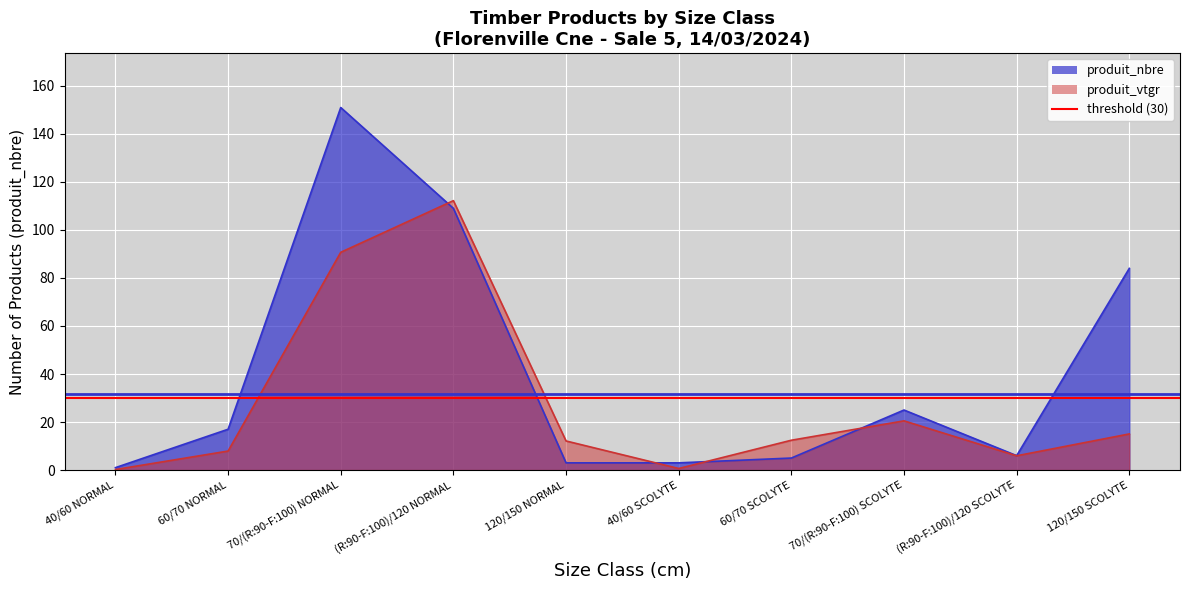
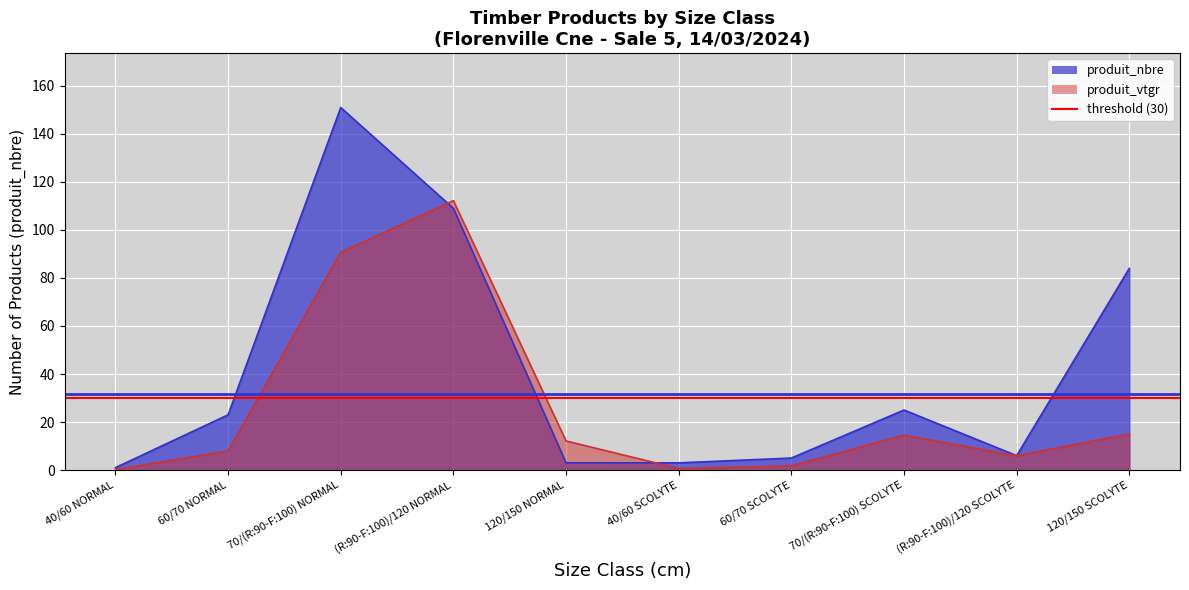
  {
    "produit_nbre": {
-     "60/70 NORMAL": 17,
+     "60/70 NORMAL": 23,
      "70/(R:90-F:100) NORMAL": 151,
      "(R:90-F:100)/120 NORMAL": 109,
      "120/150 NORMAL": 3,
      "40/60 SCOLYTE": 3,
      "60/70 SCOLYTE": 5,
      "70/(R:90-F:100) SCOLYTE": 25,
      "120/150 SCOLYTE": 84
    },
    "produit_vtgr": {
      "60/70 NORMAL": 8,
      "70/(R:90-F:100) NORMAL": 91,
      "(R:90-F:100)/120 NORMAL": 112,
      "120/150 NORMAL": 12,
      "40/60 SCOLYTE": 1,
-     "60/70 SCOLYTE": 12,
-     "70/(R:90-F:100) SCOLYTE": 20,
+     "60/70 SCOLYTE": 2,
+     "70/(R:90-F:100) SCOLYTE": 15,
      "120/150 SCOLYTE": 15
    }
  }
